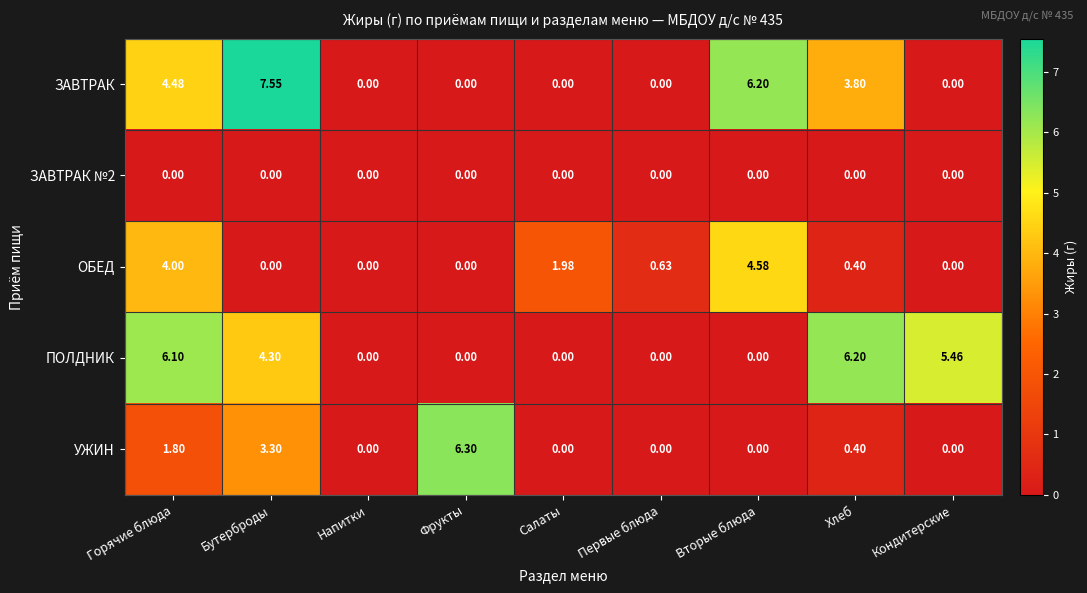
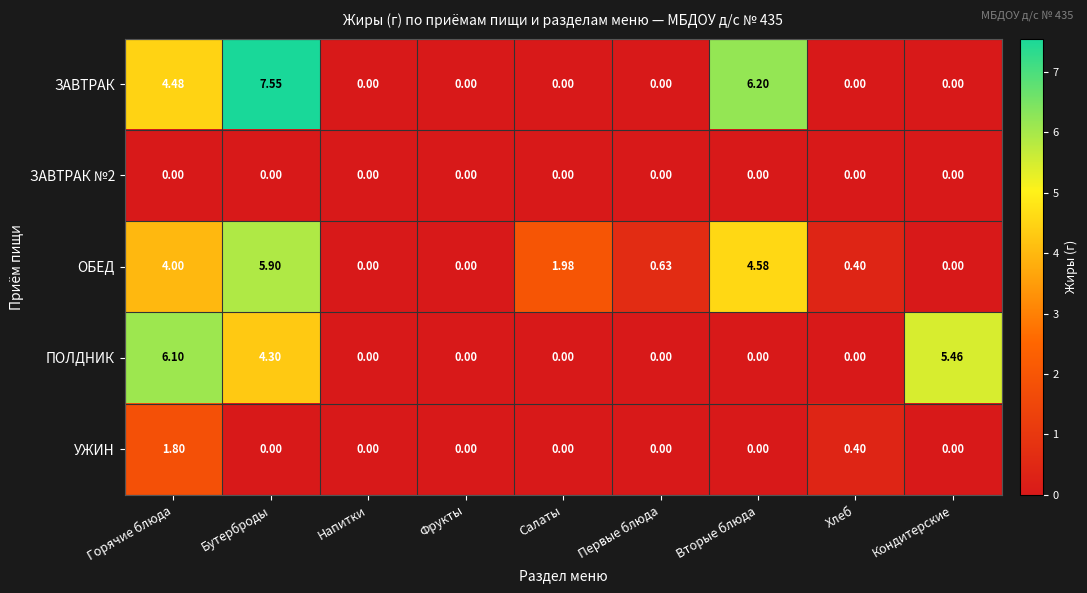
  {
    "ЗАВТРАК": {
      "Горячие блюда": 4.48,
      "Бутерброды": 7.55,
      "Напитки": 0.00,
      "Фрукты": 0.00,
      "Салаты": 0.00,
      "Первые блюда": 0.00,
      "Вторые блюда": 6.20,
-     "Хлеб": 3.80,
+     "Хлеб": 0.00,
      "Кондитерские": 0.00
    },
    "ЗАВТРАК №2": {
      "Горячие блюда": 0.00,
      "Бутерброды": 0.00,
      "Напитки": 0.00,
      "Фрукты": 0.00,
      "Салаты": 0.00,
      "Первые блюда": 0.00,
      "Вторые блюда": 0.00,
      "Хлеб": 0.00,
      "Кондитерские": 0.00
    },
    "ОБЕД": {
      "Горячие блюда": 4.00,
-     "Бутерброды": 0.00,
+     "Бутерброды": 5.90,
      "Напитки": 0.00,
      "Фрукты": 0.00,
      "Салаты": 1.98,
      "Первые блюда": 0.63,
      "Вторые блюда": 4.58,
      "Хлеб": 0.40,
      "Кондитерские": 0.00
    },
    "ПОЛДНИК": {
      "Горячие блюда": 6.10,
      "Бутерброды": 4.30,
      "Напитки": 0.00,
      "Фрукты": 0.00,
      "Салаты": 0.00,
      "Первые блюда": 0.00,
      "Вторые блюда": 0.00,
-     "Хлеб": 6.20,
+     "Хлеб": 0.00,
      "Кондитерские": 5.46
    },
    "УЖИН": {
      "Горячие блюда": 1.80,
-     "Бутерброды": 3.30,
+     "Бутерброды": 0.00,
      "Напитки": 0.00,
-     "Фрукты": 6.30,
+     "Фрукты": 0.00,
      "Салаты": 0.00,
      "Первые блюда": 0.00,
      "Вторые блюда": 0.00,
      "Хлеб": 0.40,
      "Кондитерские": 0.00
    }
  }
